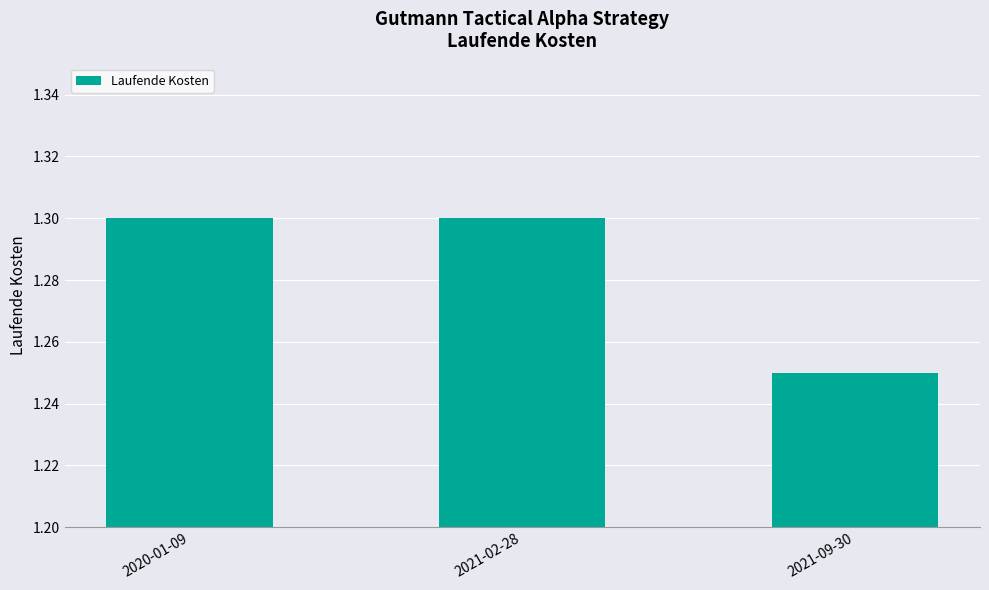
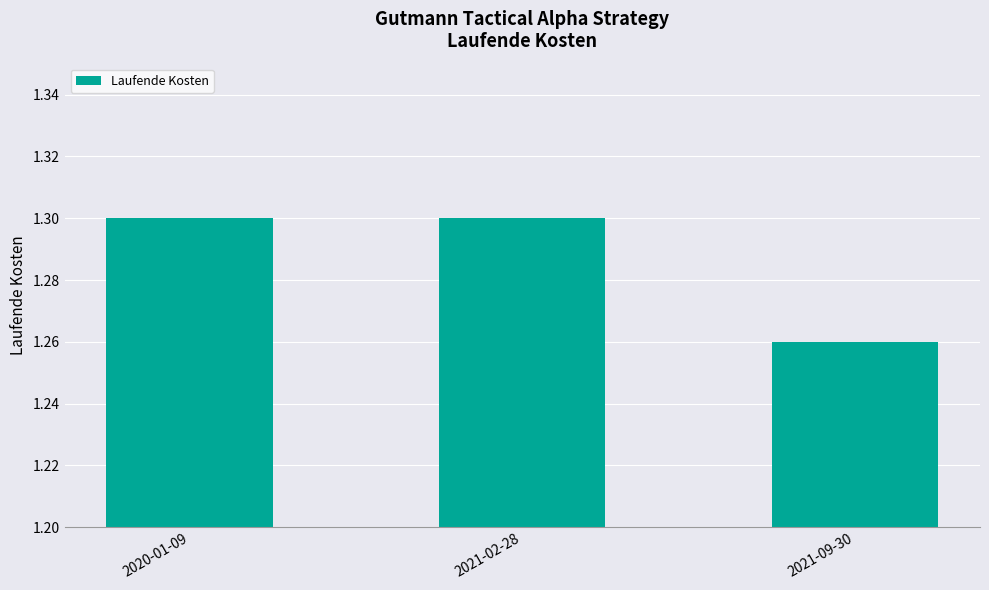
  {
    "2020-01-09": 1.30,
    "2021-02-28": 1.30,
-   "2021-09-30": 1.25
+   "2021-09-30": 1.26
  }
